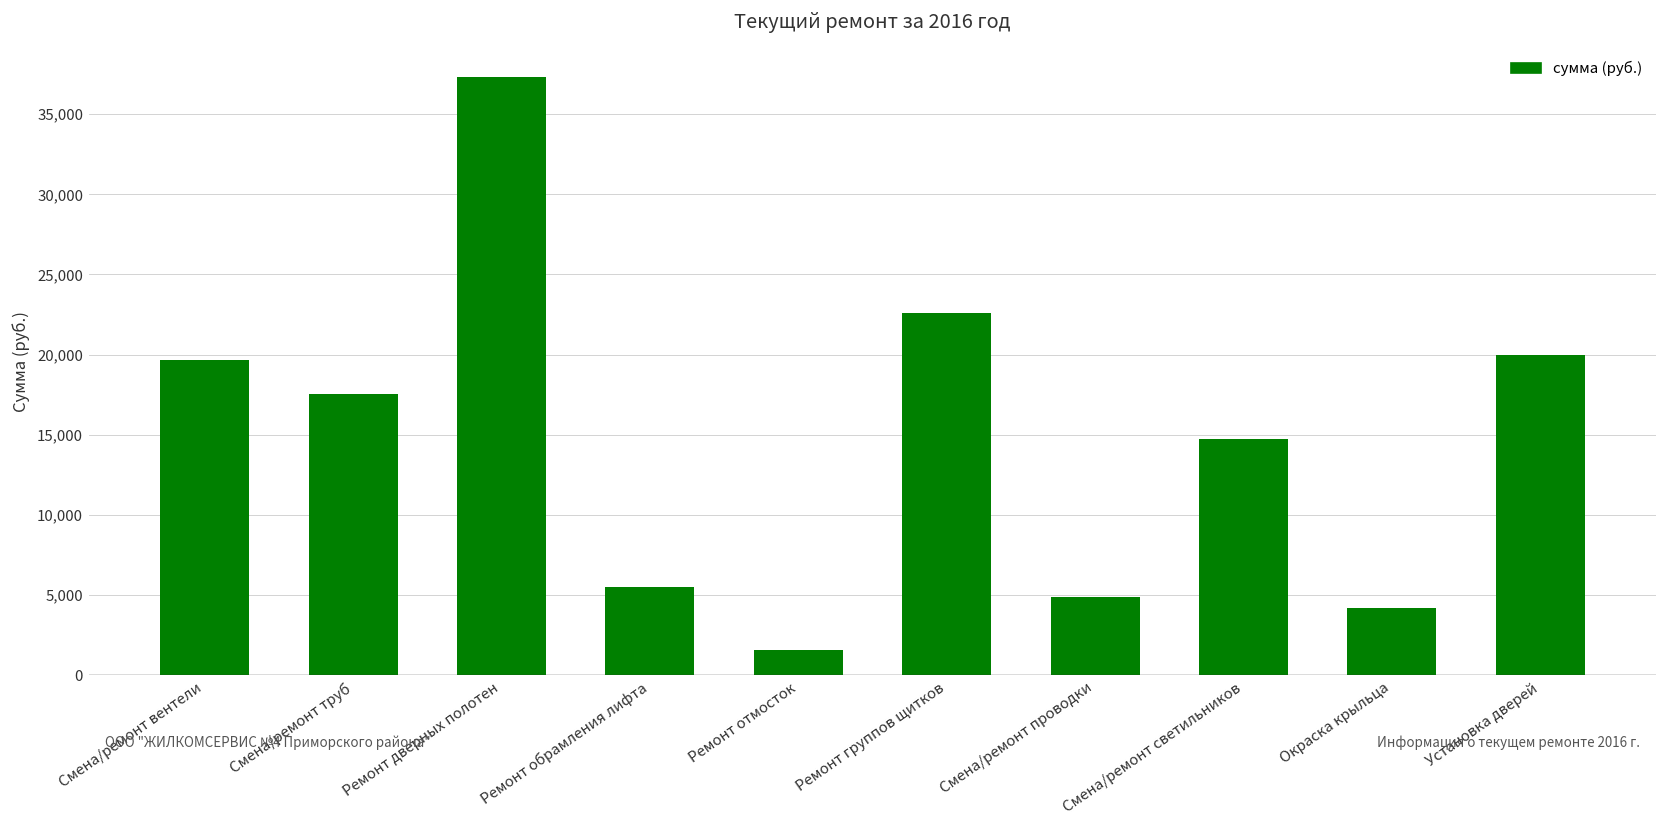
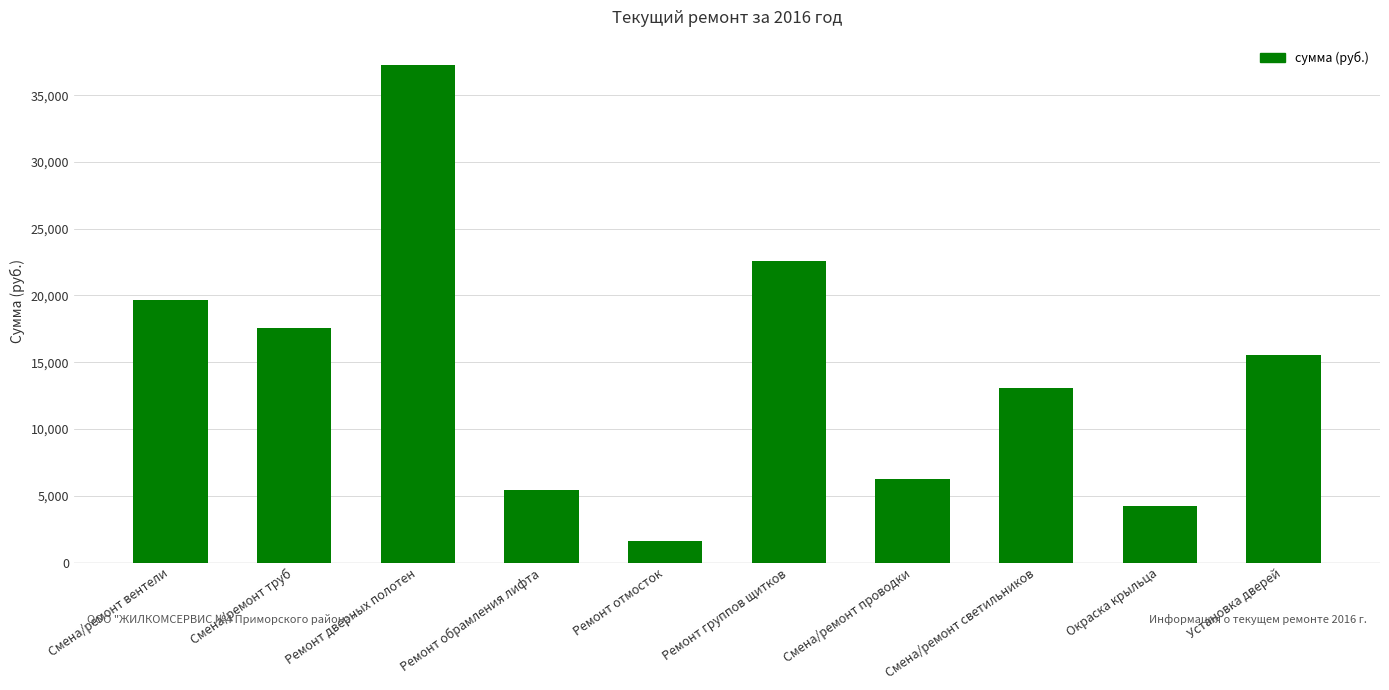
  {
    "Смена/ремонт вентели": "19,700",
    "Смена/ремонт труб": "17,600",
    "Ремонт дверных полотен": "37,300",
    "Ремонт обрамления лифта": "5,500",
    "Ремонт отмосток": "1,600",
    "Ремонт группов щитков": "22,600",
-   "Смена/ремонт проводки": "4,900",
-   "Смена/ремонт светильников": "14,700",
+   "Смена/ремонт проводки": "6,300",
+   "Смена/ремонт светильников": "13,100",
    "Окраска крыльца": "4,200",
-   "Установка дверей": "20,000"
+   "Установка дверей": "15,600"
  }
